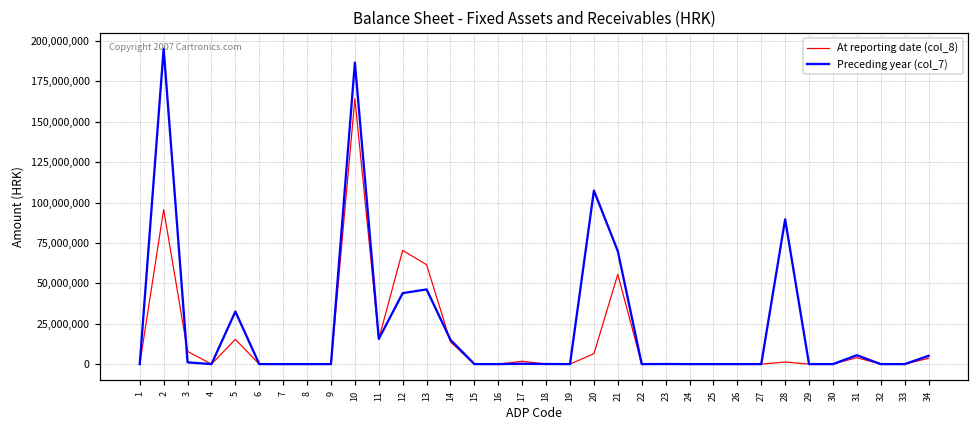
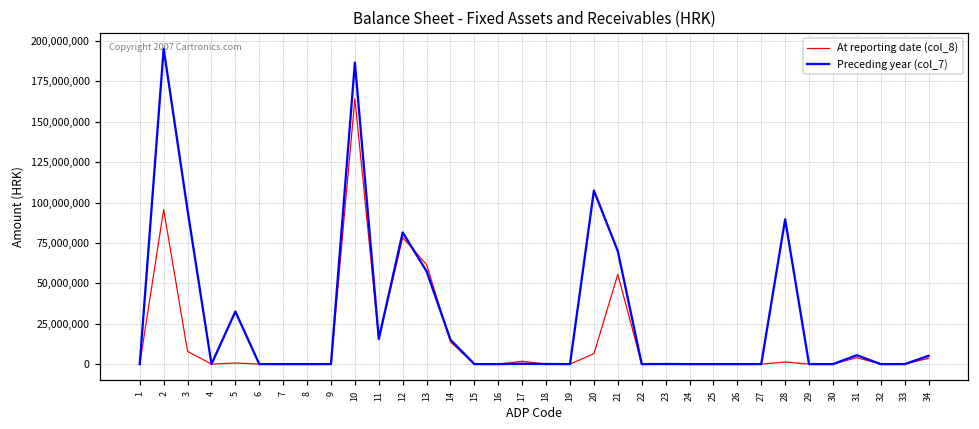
  {
    "At reporting date (col_8)": {
      "2": "96,000,000",
      "3": "8,000,000",
-     "5": "15,000,000",
+     "5": "1,000,000",
      "10": "164,000,000",
-     "12": "70,000,000",
+     "12": "78,000,000",
      "13": "62,000,000",
      "20": "6,000,000",
      "21": "56,000,000",
      "28": "1,000,000"
    },
    "Preceding year (col_7)": {
-     "3": "1,000,000",
+     "3": "95,000,000",
      "5": "33,000,000",
      "10": "187,000,000",
-     "12": "44,000,000",
-     "13": "46,000,000",
+     "12": "82,000,000",
+     "13": "57,000,000",
      "20": "107,000,000",
      "21": "70,000,000",
      "28": "90,000,000"
    }
  }
